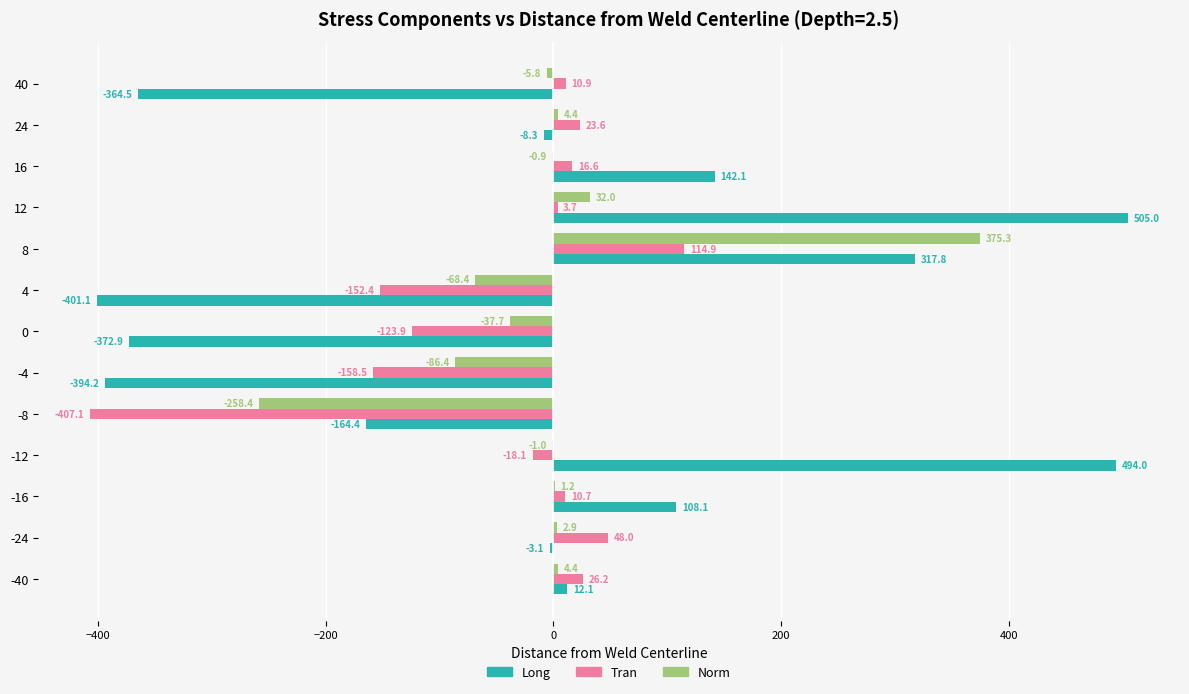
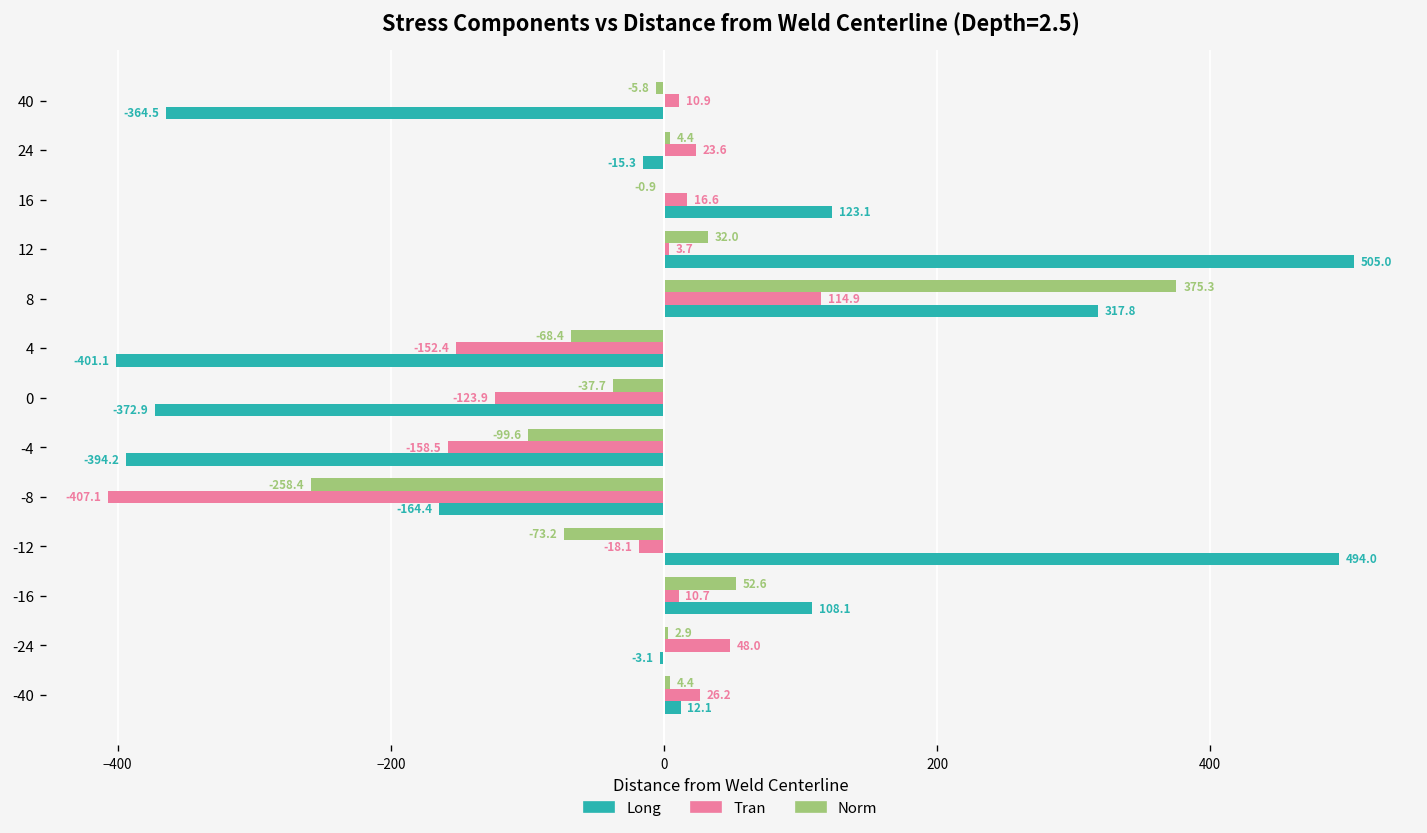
  {
    "Long": {
      "40": -364.5,
-     "24": -8.3,
-     "16": 142.1,
+     "24": -15.3,
+     "16": 123.1,
      "12": 505.0,
      "8": 317.8,
      "4": -401.1,
      "0": -372.9,
      "-4": -394.2,
      "-8": -164.4,
      "-12": 494.0,
      "-16": 108.1,
      "-24": -3.1,
      "-40": 12.1
    },
    "Tran": {
      "40": 10.9,
      "24": 23.6,
      "16": 16.6,
      "12": 3.7,
      "8": 114.9,
      "4": -152.4,
      "0": -123.9,
      "-4": -158.5,
      "-8": -407.1,
      "-12": -18.1,
      "-16": 10.7,
      "-24": 48.0,
      "-40": 26.2
    },
    "Norm": {
      "40": -5.8,
      "24": 4.4,
      "16": -0.9,
      "12": 32.0,
      "8": 375.3,
      "4": -68.4,
      "0": -37.7,
-     "-4": -86.4,
+     "-4": -99.6,
      "-8": -258.4,
-     "-12": -1.0,
-     "-16": 1.2,
+     "-12": -73.2,
+     "-16": 52.6,
      "-24": 2.9,
      "-40": 4.4
    }
  }
